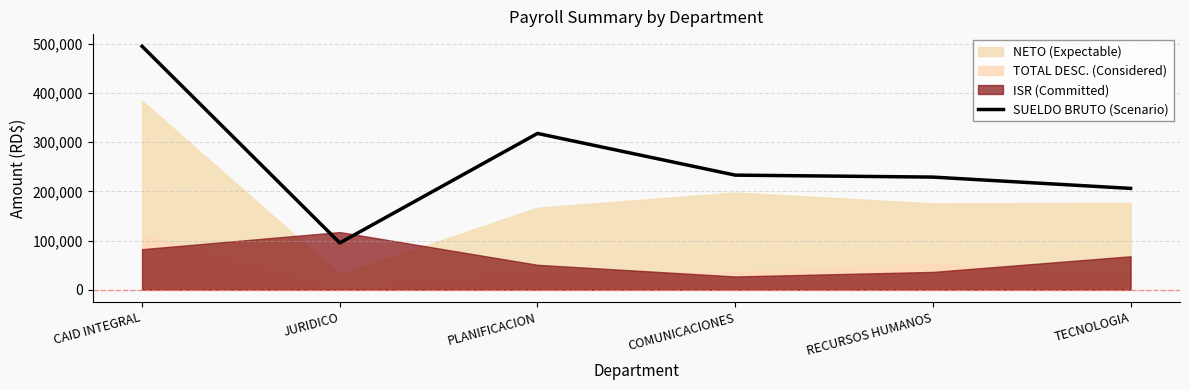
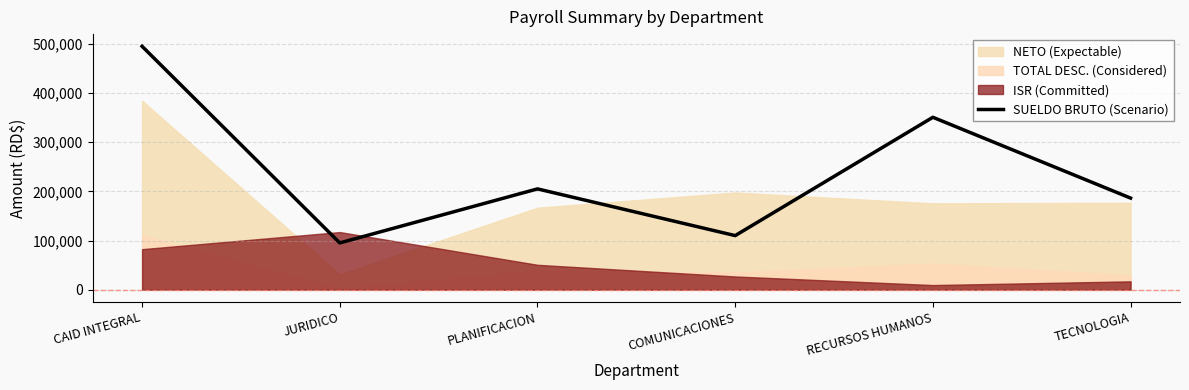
  {
    "SUELDO BRUTO (Scenario)": {
      "CAID INTEGRAL": "500,000",
      "JURIDICO": "100,000",
-     "PLANIFICACION": "320,000",
-     "COMUNICACIONES": "230,000",
-     "RECURSOS HUMANOS": "230,000",
-     "TECNOLOGIA": "210,000"
+     "PLANIFICACION": "210,000",
+     "COMUNICACIONES": "110,000",
+     "RECURSOS HUMANOS": "350,000",
+     "TECNOLOGIA": "190,000"
    },
    "ISR (Committed)": {
      "CAID INTEGRAL": "80,000",
      "JURIDICO": "120,000",
      "PLANIFICACION": "50,000",
      "COMUNICACIONES": "30,000",
-     "RECURSOS HUMANOS": "40,000",
-     "TECNOLOGIA": "70,000"
+     "RECURSOS HUMANOS": "10,000",
+     "TECNOLOGIA": "20,000"
    }
  }
